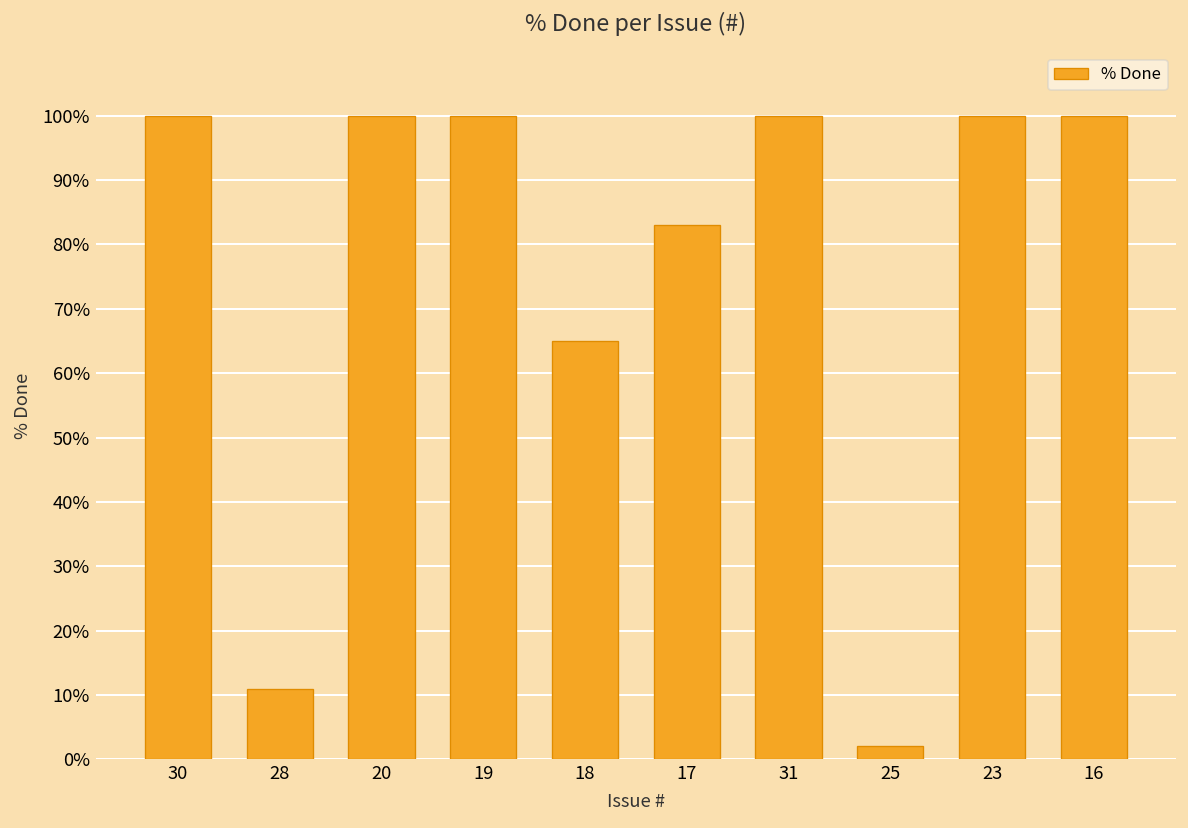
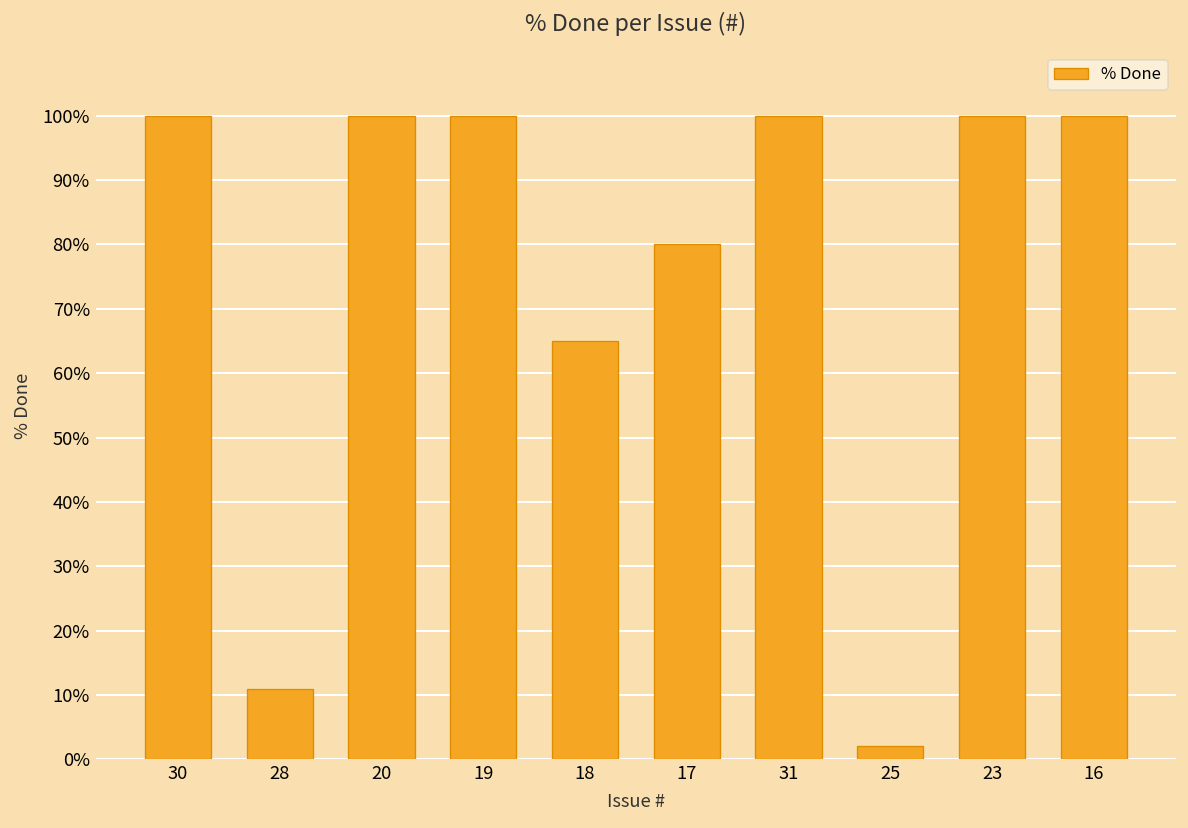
  {
    "30": "100%",
    "28": "11%",
    "20": "100%",
    "19": "100%",
    "18": "65%",
-   "17": "83%",
+   "17": "80%",
    "31": "100%",
    "25": "2%",
    "23": "100%",
    "16": "100%"
  }
